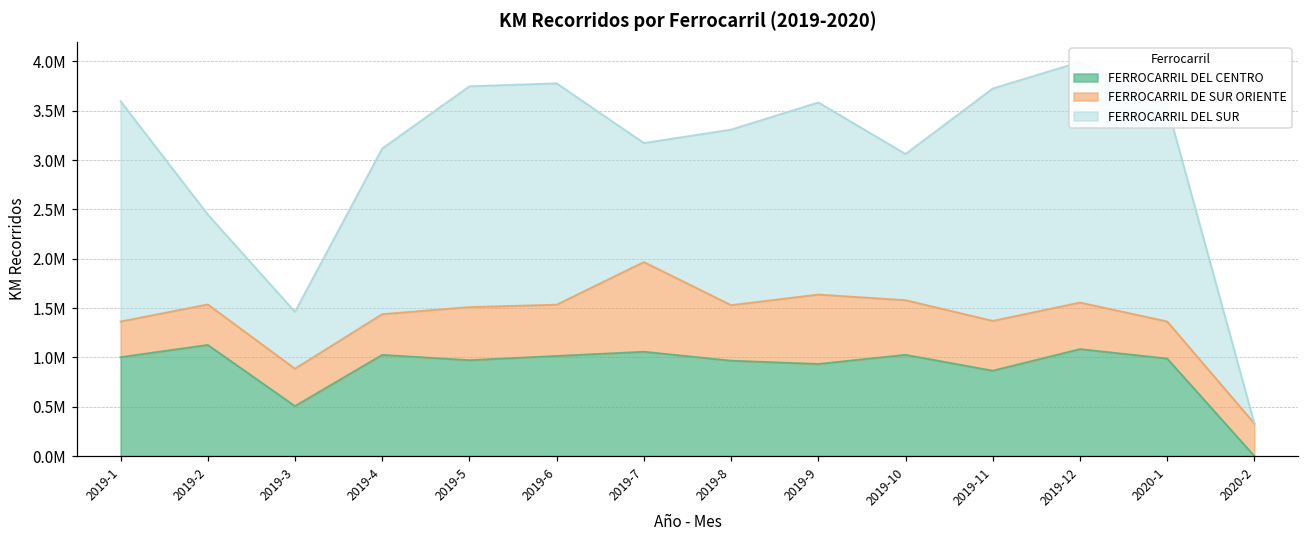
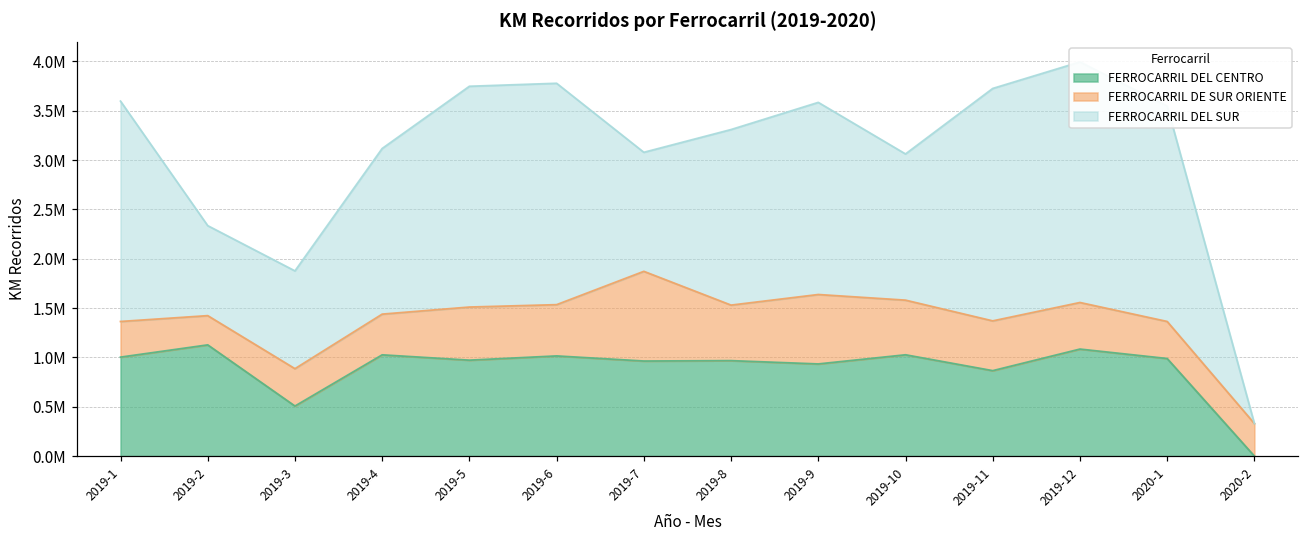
  {
    "FERROCARRIL DEL CENTRO": {
      "2019-1": 1000000,
      "2019-2": 1100000,
      "2019-3": 500000,
      "2019-4": 1000000,
      "2019-5": 1000000,
      "2019-6": 1000000,
-     "2019-7": 1100000,
+     "2019-7": 1000000,
      "2019-8": 1000000,
      "2019-9": 900000,
      "2019-10": 1000000,
      "2019-11": 900000,
      "2019-12": 1100000,
      "2020-1": 1000000,
      "2020-2": 0
    },
    "FERROCARRIL DE SUR ORIENTE": {
      "2019-1": 400000,
-     "2019-2": 400000,
+     "2019-2": 300000,
      "2019-3": 400000,
      "2019-4": 400000,
      "2019-5": 500000,
      "2019-6": 500000,
      "2019-7": 900000,
      "2019-8": 600000,
      "2019-9": 700000,
      "2019-10": 600000,
      "2019-11": 500000,
      "2019-12": 500000,
      "2020-1": 400000
    },
    "FERROCARRIL DEL SUR": {
      "2019-1": 2200000,
      "2019-2": 900000,
-     "2019-3": 600000,
+     "2019-3": 1000000,
      "2019-4": 1700000,
      "2019-5": 2200000,
      "2019-6": 2200000,
      "2019-7": 1200000,
      "2019-8": 1800000,
      "2019-9": 1900000,
      "2019-10": 1500000,
      "2019-11": 2400000
    }
  }
